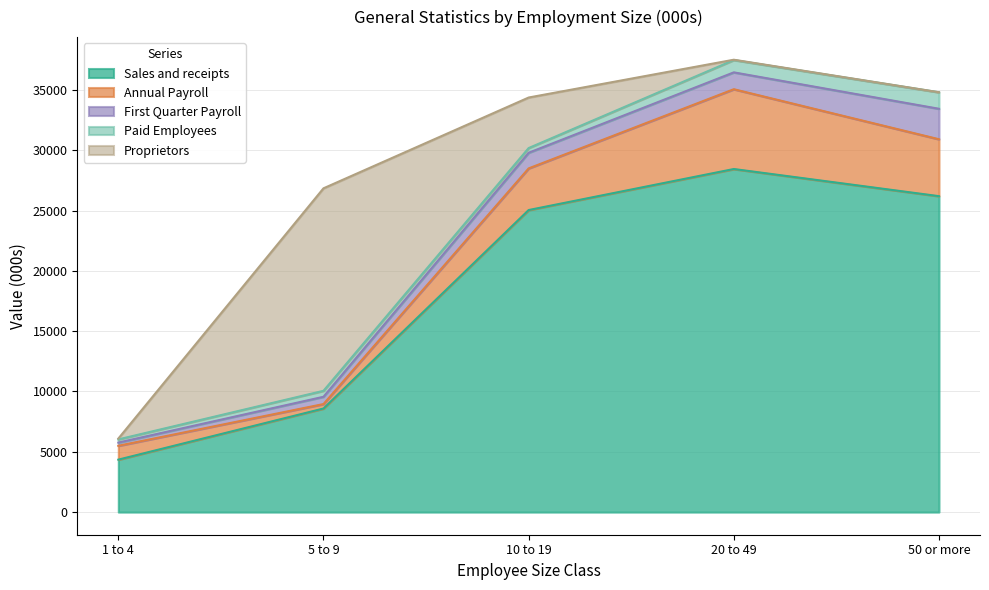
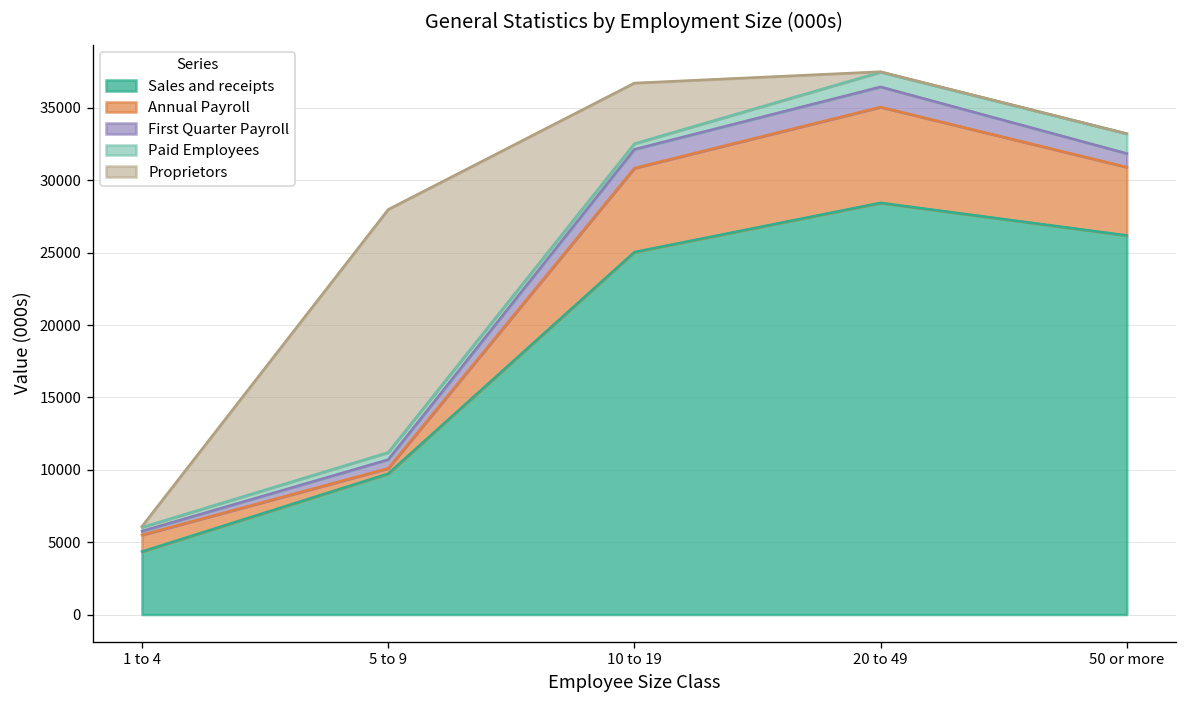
  {
    "Sales and receipts": {
      "1 to 4": 4300,
-     "5 to 9": 8600,
+     "5 to 9": 9700,
      "10 to 19": 25000,
      "20 to 49": 28400,
      "50 or more": 26200
    },
    "Annual Payroll": {
      "1 to 4": 1200,
      "5 to 9": 400,
-     "10 to 19": 3500,
+     "10 to 19": 5800,
      "20 to 49": 6600,
      "50 or more": 4700
    },
    "First Quarter Payroll": {
      "1 to 4": 300,
      "5 to 9": 600,
      "10 to 19": 1300,
      "20 to 49": 1400,
-     "50 or more": 2500
+     "50 or more": 900
    },
    "Paid Employees": {
      "5 to 9": 500,
      "10 to 19": 400
    },
    "Proprietors": {
      "5 to 9": 16800,
      "10 to 19": 4200
    }
  }
